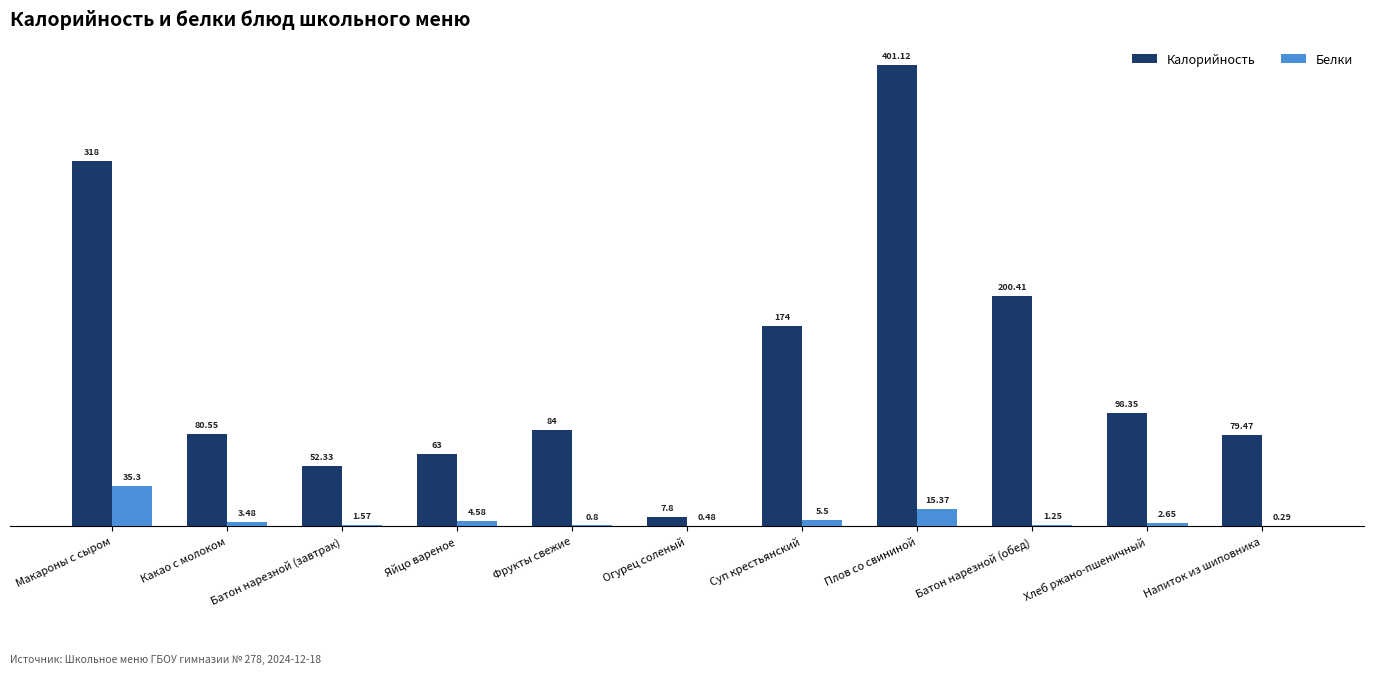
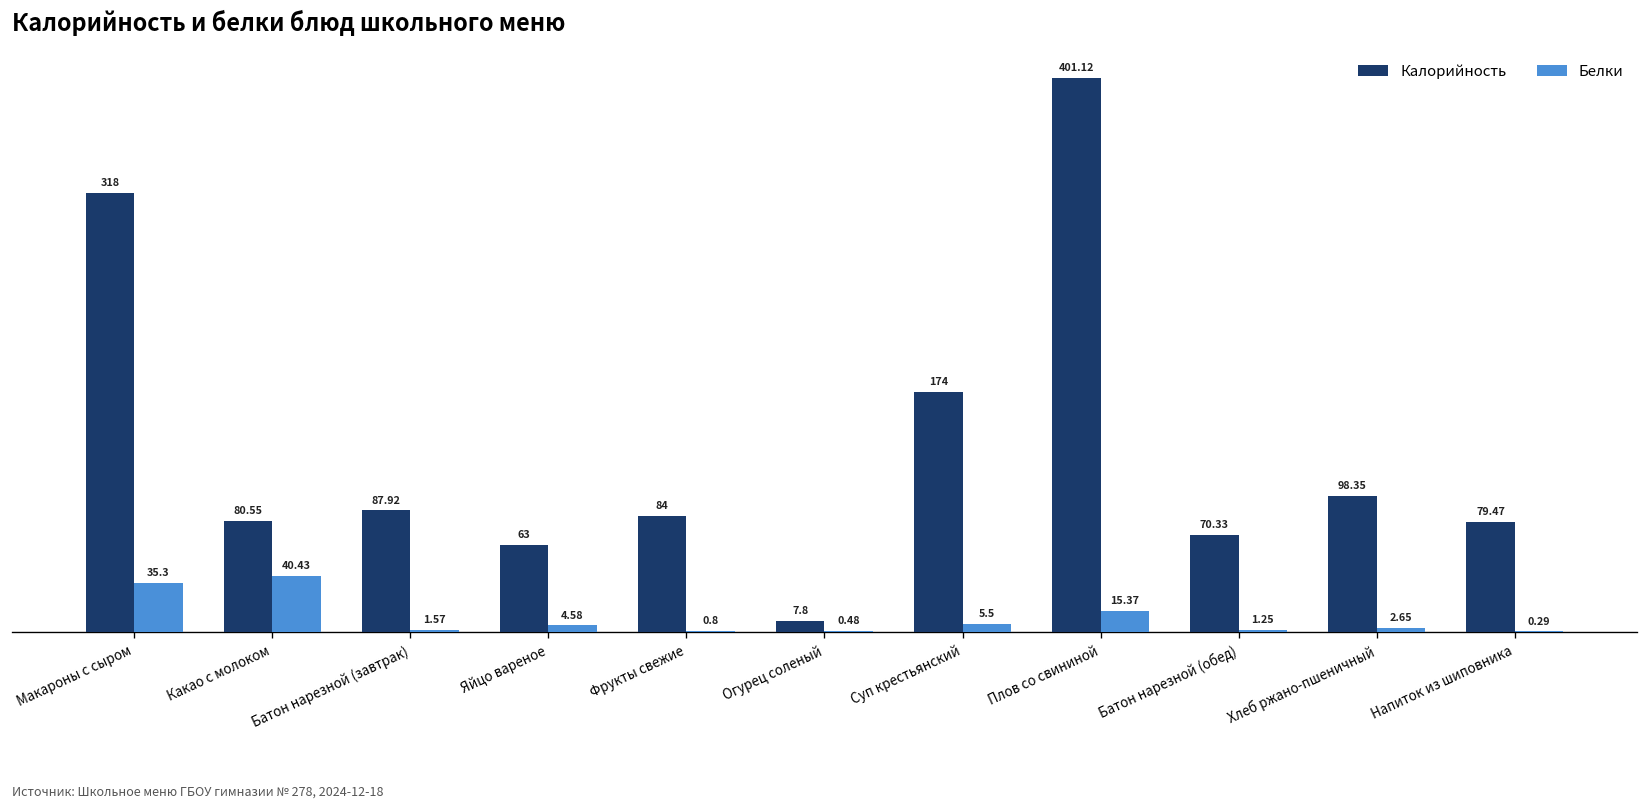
  {
    "Калорийность": {
      "Макароны с сыром": 318,
      "Какао с молоком": 80.55,
-     "Батон нарезной (завтрак)": 52.33,
+     "Батон нарезной (завтрак)": 87.92,
      "Яйцо вареное": 63,
      "Фрукты свежие": 84,
      "Огурец соленый": 7.8,
      "Суп крестьянский": 174,
      "Плов со свининой": 401.12,
-     "Батон нарезной (обед)": 200.41,
+     "Батон нарезной (обед)": 70.33,
      "Хлеб ржано-пшеничный": 98.35,
      "Напиток из шиповника": 79.47
    },
    "Белки": {
      "Макароны с сыром": 35.3,
-     "Какао с молоком": 3.48,
+     "Какао с молоком": 40.43,
      "Батон нарезной (завтрак)": 1.57,
      "Яйцо вареное": 4.58,
      "Фрукты свежие": 0.8,
      "Огурец соленый": 0.48,
      "Суп крестьянский": 5.5,
      "Плов со свининой": 15.37,
      "Батон нарезной (обед)": 1.25,
      "Хлеб ржано-пшеничный": 2.65,
      "Напиток из шиповника": 0.29
    }
  }
